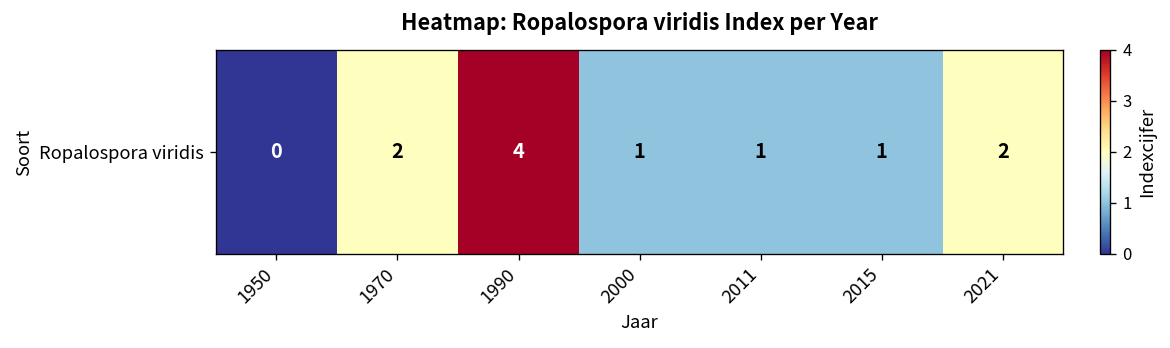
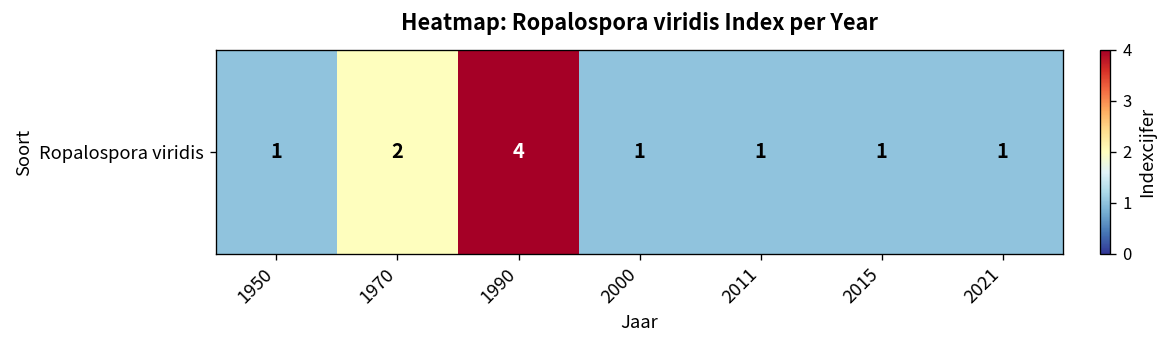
  {
    "Ropalospora viridis": {
-     "1950": 0,
+     "1950": 1,
      "1970": 2,
      "1990": 4,
      "2000": 1,
      "2011": 1,
      "2015": 1,
-     "2021": 2
+     "2021": 1
    }
  }
